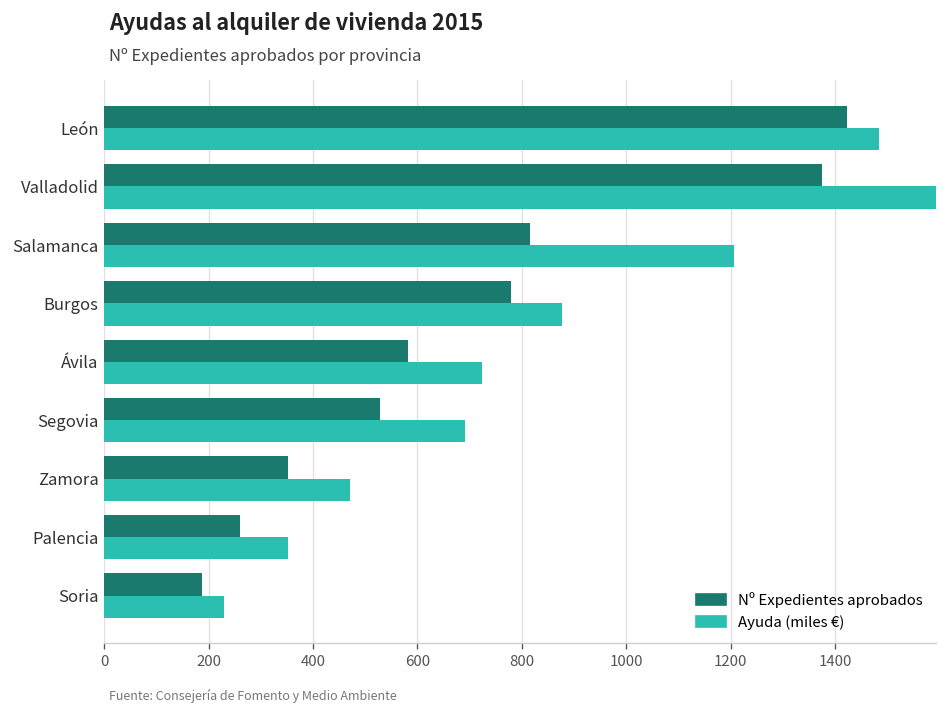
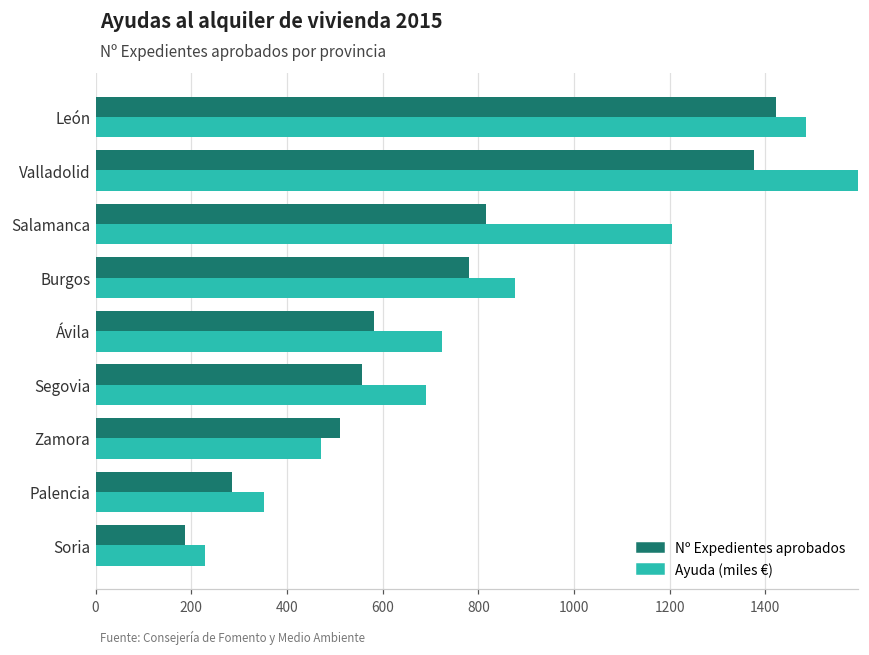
  {
    "Nº Expedientes aprobados": {
      "León": 1420,
      "Valladolid": 1380,
      "Salamanca": 820,
      "Burgos": 780,
      "Ávila": 580,
-     "Segovia": 530,
-     "Zamora": 350,
-     "Palencia": 260,
+     "Segovia": 560,
+     "Zamora": 510,
+     "Palencia": 290,
      "Soria": 190
    },
    "Ayuda (miles €)": {
      "León": 1480,
      "Salamanca": 1210,
      "Burgos": 880,
      "Ávila": 720,
      "Segovia": 690,
      "Zamora": 470,
      "Palencia": 350,
      "Soria": 230
    }
  }
